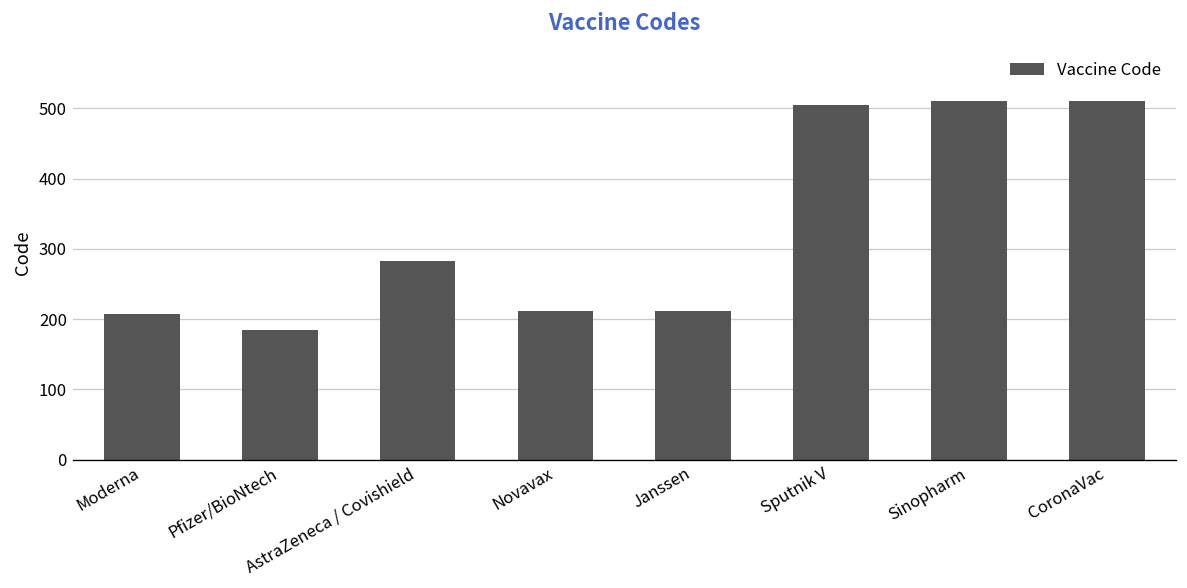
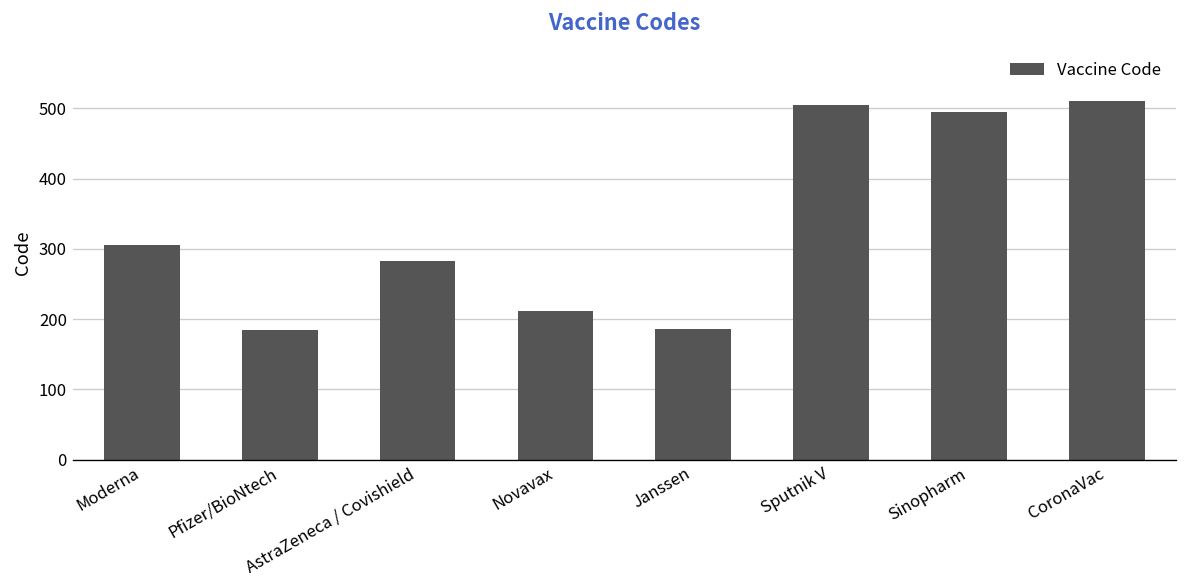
  {
-   "Moderna": 210,
+   "Moderna": 310,
    "Pfizer/BioNtech": 190,
    "AstraZeneca / Covishield": 280,
    "Novavax": 210,
-   "Janssen": 210,
+   "Janssen": 190,
    "Sputnik V": 510,
-   "Sinopharm": 510,
+   "Sinopharm": 490,
    "CoronaVac": 510
  }
